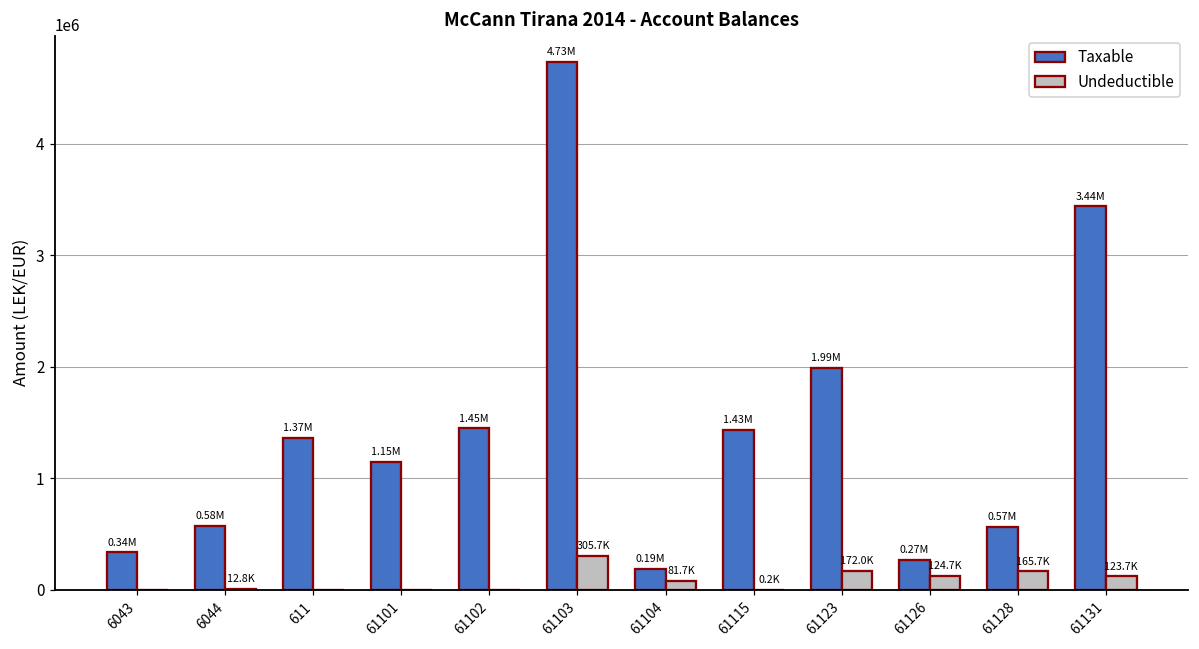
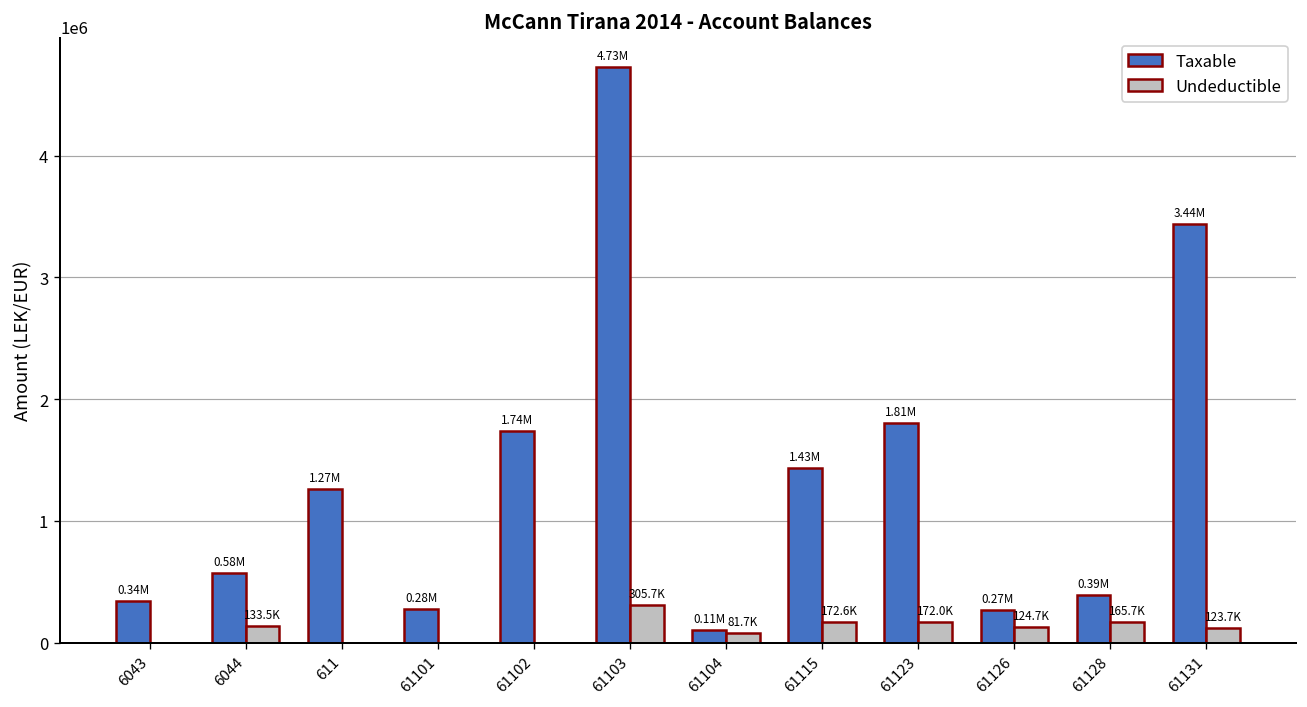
  {
    "Taxable": {
      "6043": "0.34M",
      "6044": "0.58M",
-     "611": "1.37M",
-     "61101": "1.15M",
-     "61102": "1.45M",
+     "611": "1.27M",
+     "61101": "0.28M",
+     "61102": "1.74M",
      "61103": "4.73M",
-     "61104": "0.19M",
+     "61104": "0.11M",
      "61115": "1.43M",
-     "61123": "1.99M",
+     "61123": "1.81M",
      "61126": "0.27M",
-     "61128": "0.57M",
+     "61128": "0.39M",
      "61131": "3.44M"
    },
    "Undeductible": {
-     "6044": "12.8K",
+     "6044": "133.5K",
      "61103": "305.7K",
      "61104": "81.7K",
-     "61115": "0.2K",
+     "61115": "172.6K",
      "61123": "172.0K",
      "61126": "124.7K",
      "61128": "165.7K",
      "61131": "123.7K"
    }
  }
